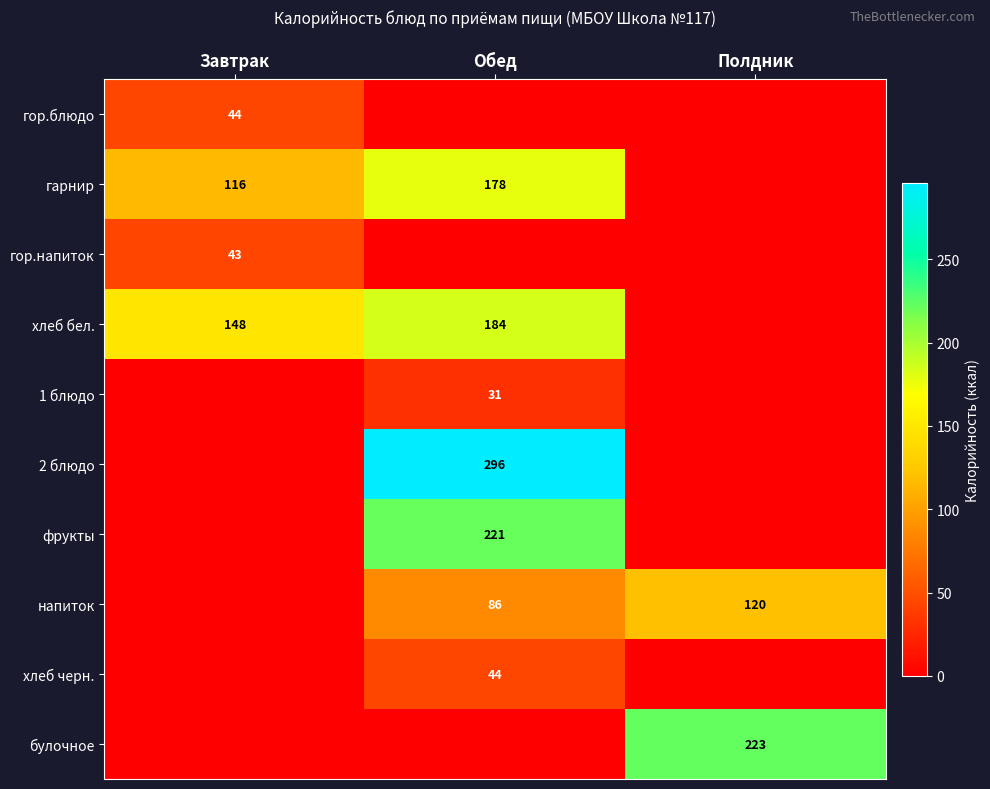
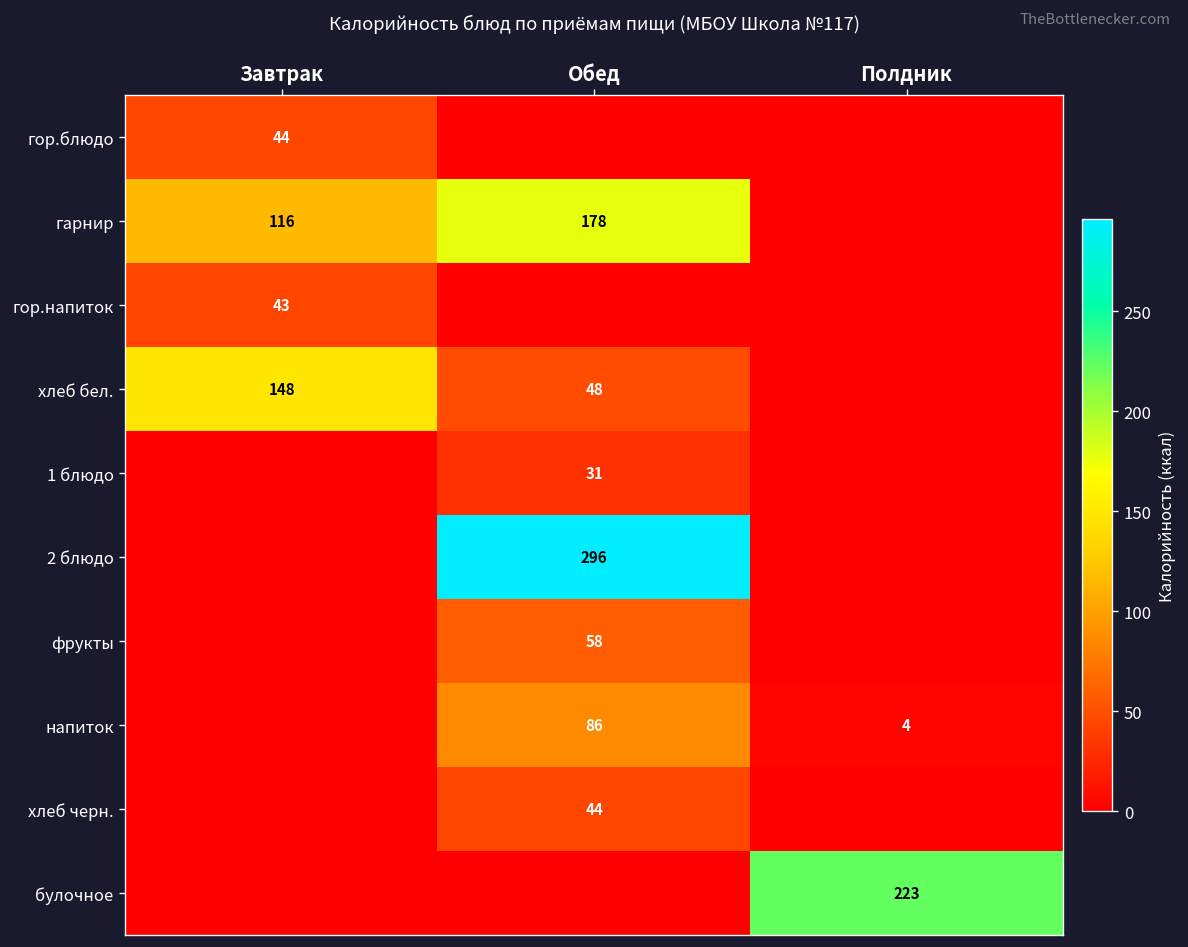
  {
    "гор.блюдо": {
      "Завтрак": 44
    },
    "гарнир": {
      "Завтрак": 116,
      "Обед": 178
    },
    "гор.напиток": {
      "Завтрак": 43
    },
    "хлеб бел.": {
      "Завтрак": 148,
-     "Обед": 184
+     "Обед": 48
    },
    "1 блюдо": {
      "Обед": 31
    },
    "2 блюдо": {
      "Обед": 296
    },
    "фрукты": {
-     "Обед": 221
+     "Обед": 58
    },
    "напиток": {
      "Обед": 86,
-     "Полдник": 120
+     "Полдник": 4
    },
    "хлеб черн.": {
      "Обед": 44
    },
    "булочное": {
      "Полдник": 223
    }
  }
